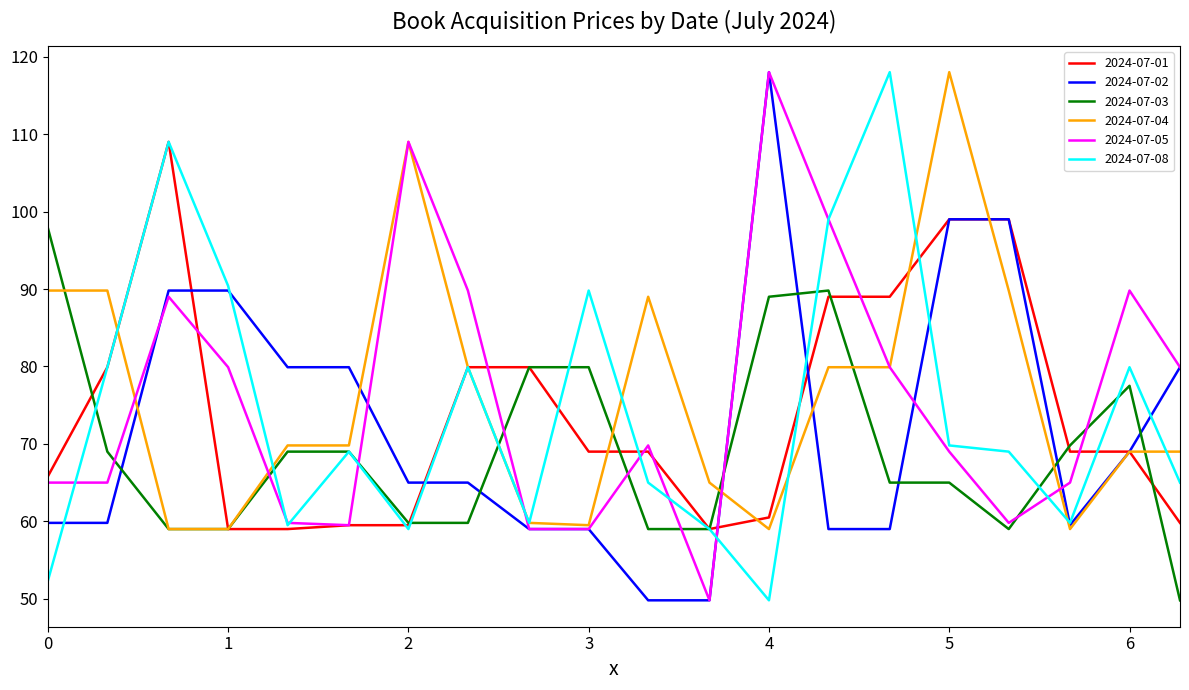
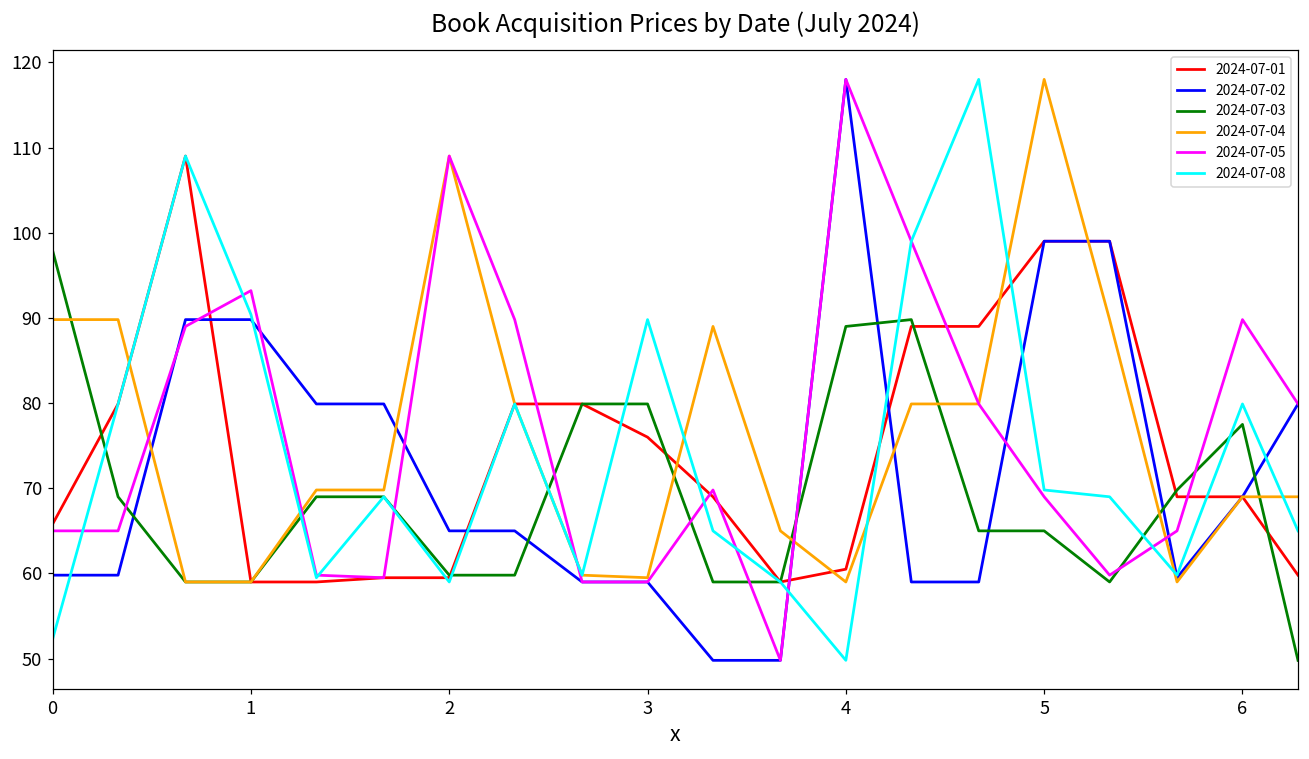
  {
    "2024-07-01": {
      "0": 66,
-     "3": 69,
+     "3": 76,
      "4": 61
    },
    "2024-07-02": {
      "0": 60,
      "1": 90,
      "2": 65
    },
    "2024-07-03": {
      "0": 98,
      "3": 80,
      "4": 89,
      "5": 65,
      "6": 78
    },
    "2024-07-04": {
      "0": 90,
      "3": 60,
      "4": 59,
      "5": 118
    },
    "2024-07-05": {
      "0": 65,
-     "1": 80,
+     "1": 93,
      "5": 69,
      "6": 90
    },
    "2024-07-08": {
      "0": 52,
      "1": 90,
      "2": 59,
      "3": 90,
      "4": 50,
      "5": 70,
      "6": 80
    }
  }
